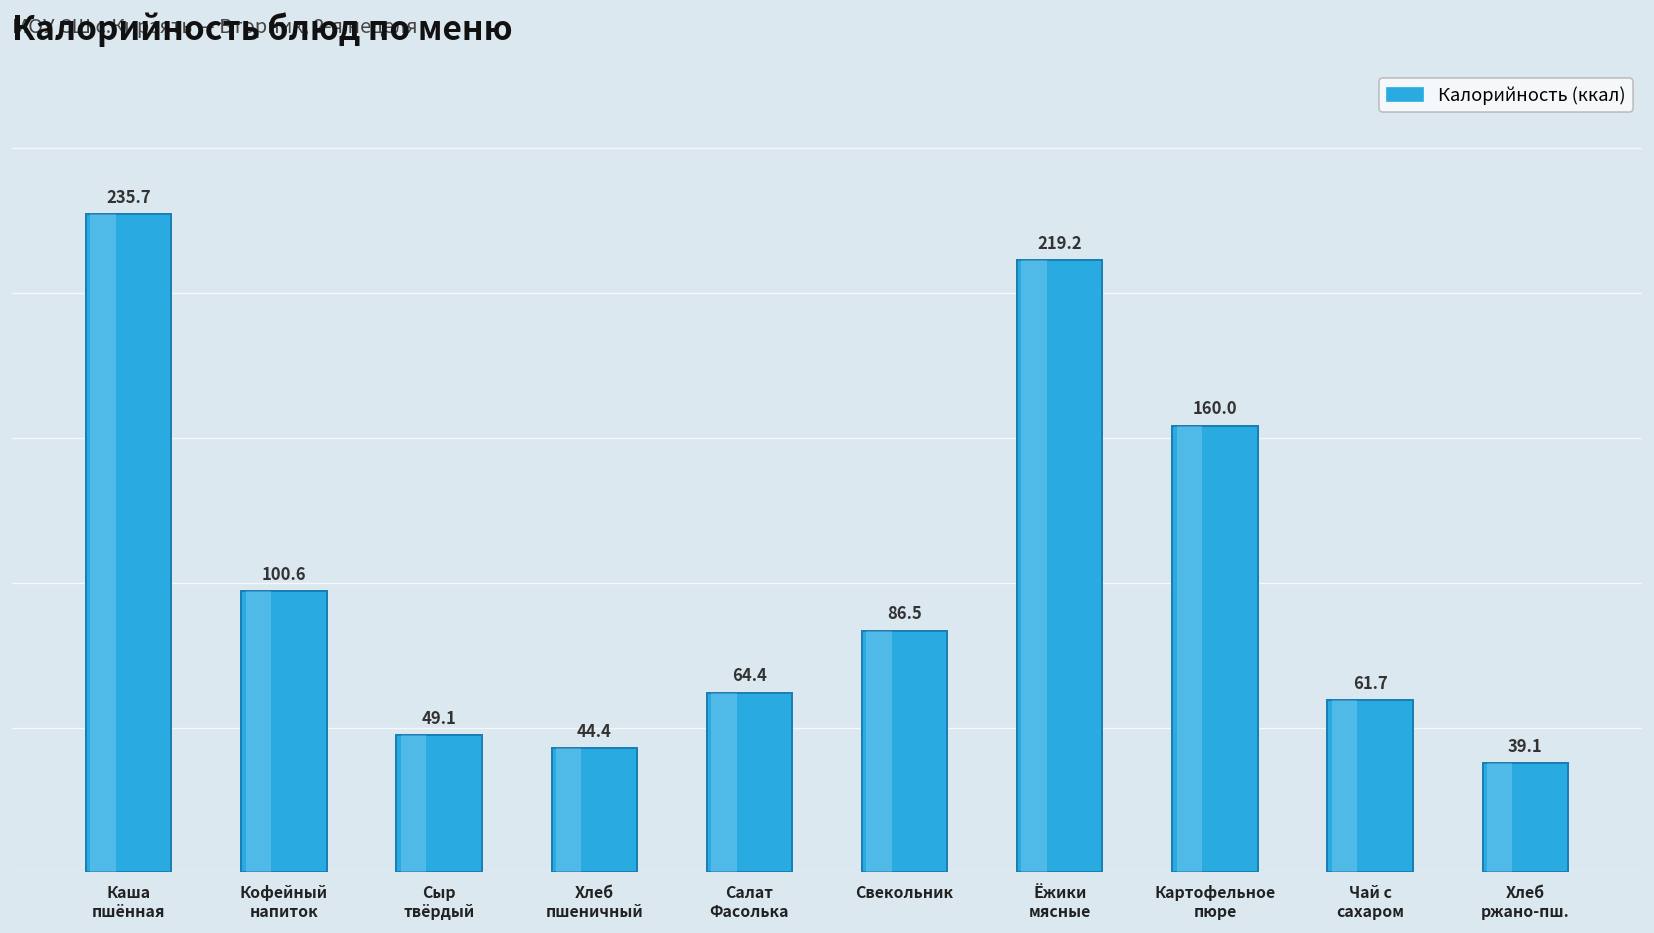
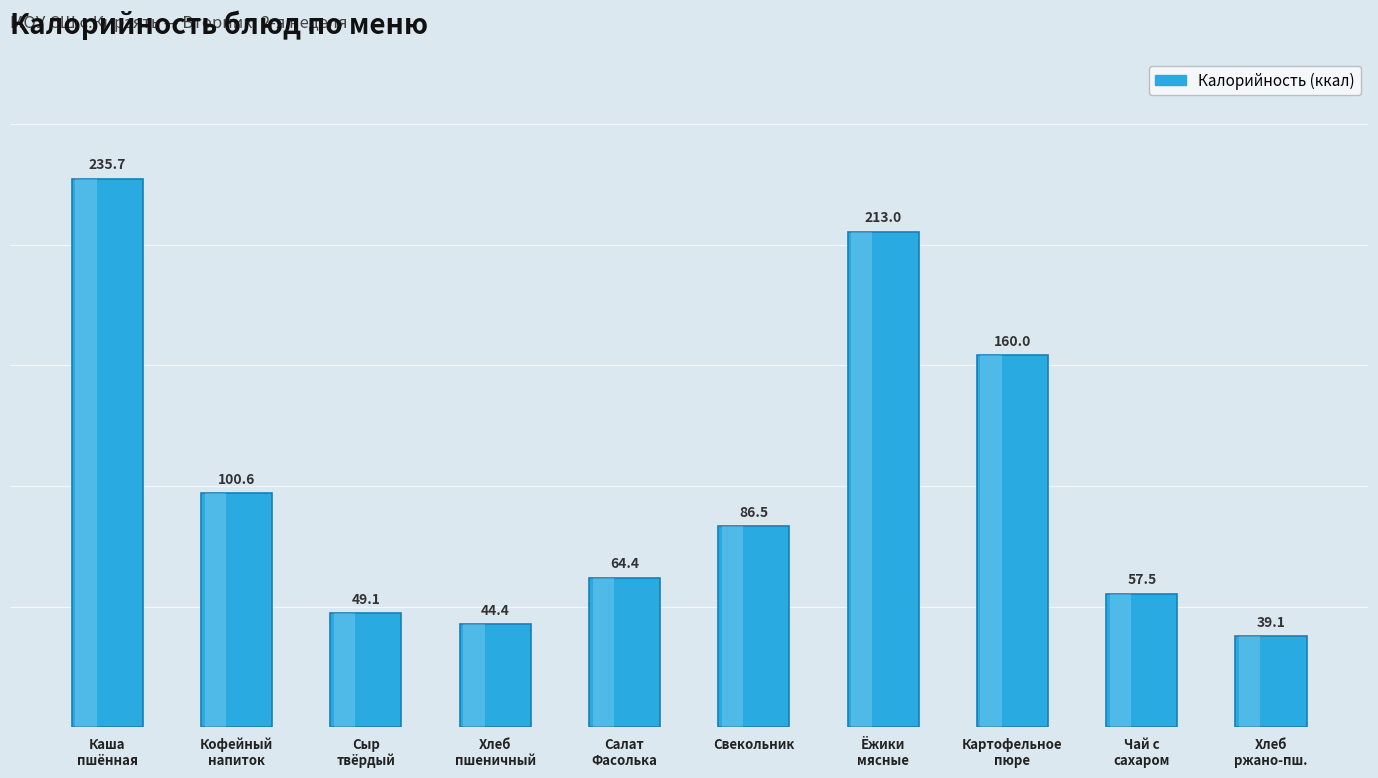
  {
    "Каша пшённая": 235.7,
    "Кофейный напиток": 100.6,
    "Сыр твёрдый": 49.1,
    "Хлеб пшеничный": 44.4,
    "Салат Фасолька": 64.4,
    "Свекольник": 86.5,
-   "Ёжики мясные": 219.2,
+   "Ёжики мясные": 213.0,
    "Картофельное пюре": 160.0,
-   "Чай с сахаром": 61.7,
+   "Чай с сахаром": 57.5,
    "Хлеб ржано-пш.": 39.1
  }
